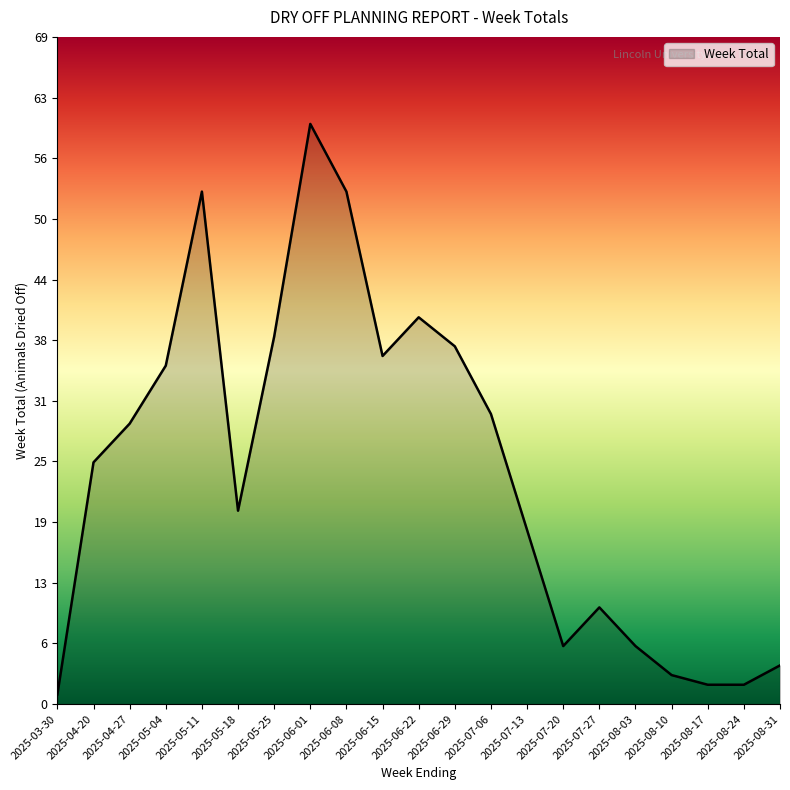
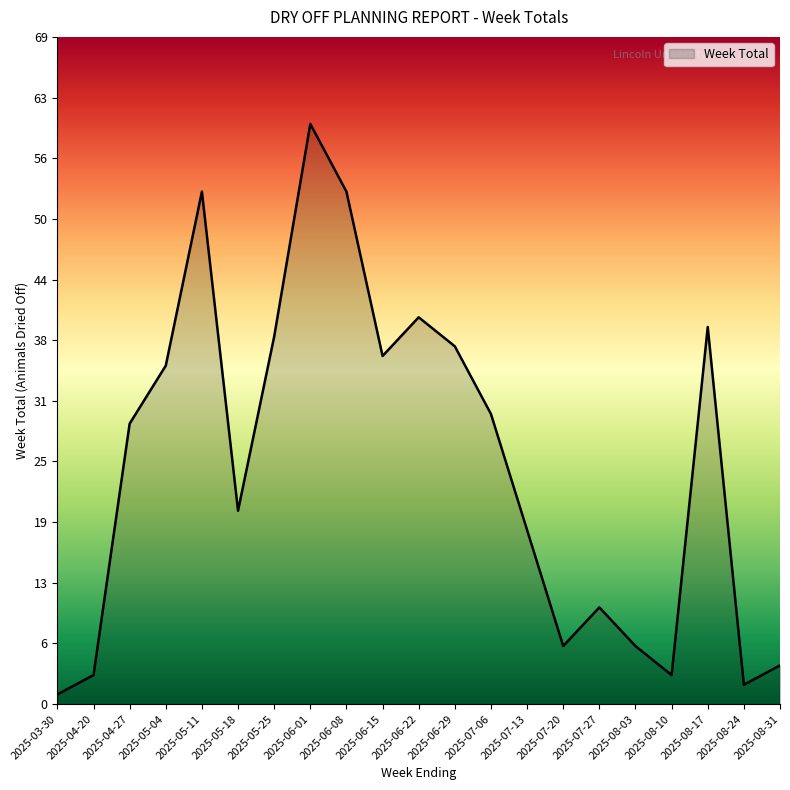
  {
    "2025-03-30": 1,
-   "2025-04-20": 25,
+   "2025-04-20": 3,
    "2025-04-27": 29,
    "2025-05-04": 35,
    "2025-05-11": 53,
    "2025-05-18": 20,
    "2025-05-25": 38,
    "2025-06-01": 60,
    "2025-06-08": 53,
    "2025-06-15": 36,
    "2025-06-22": 40,
    "2025-06-29": 37,
    "2025-07-06": 30,
    "2025-07-13": 18,
    "2025-07-20": 6,
    "2025-07-27": 10,
    "2025-08-03": 6,
    "2025-08-10": 3,
-   "2025-08-17": 2,
+   "2025-08-17": 39,
    "2025-08-24": 2,
    "2025-08-31": 4
  }
